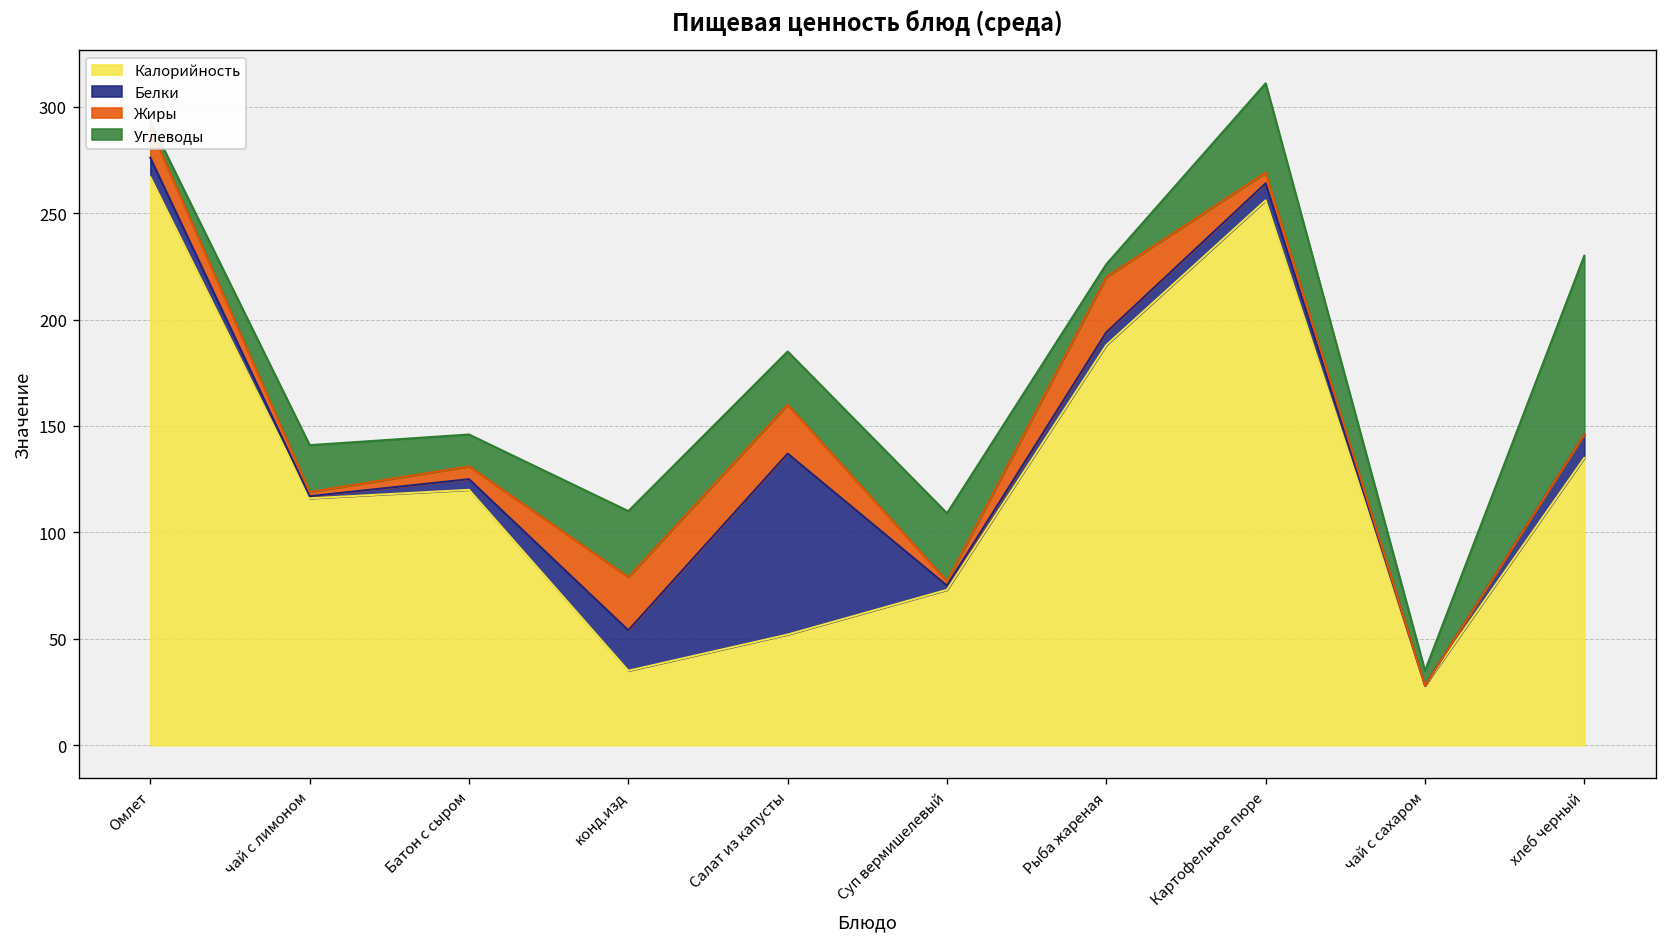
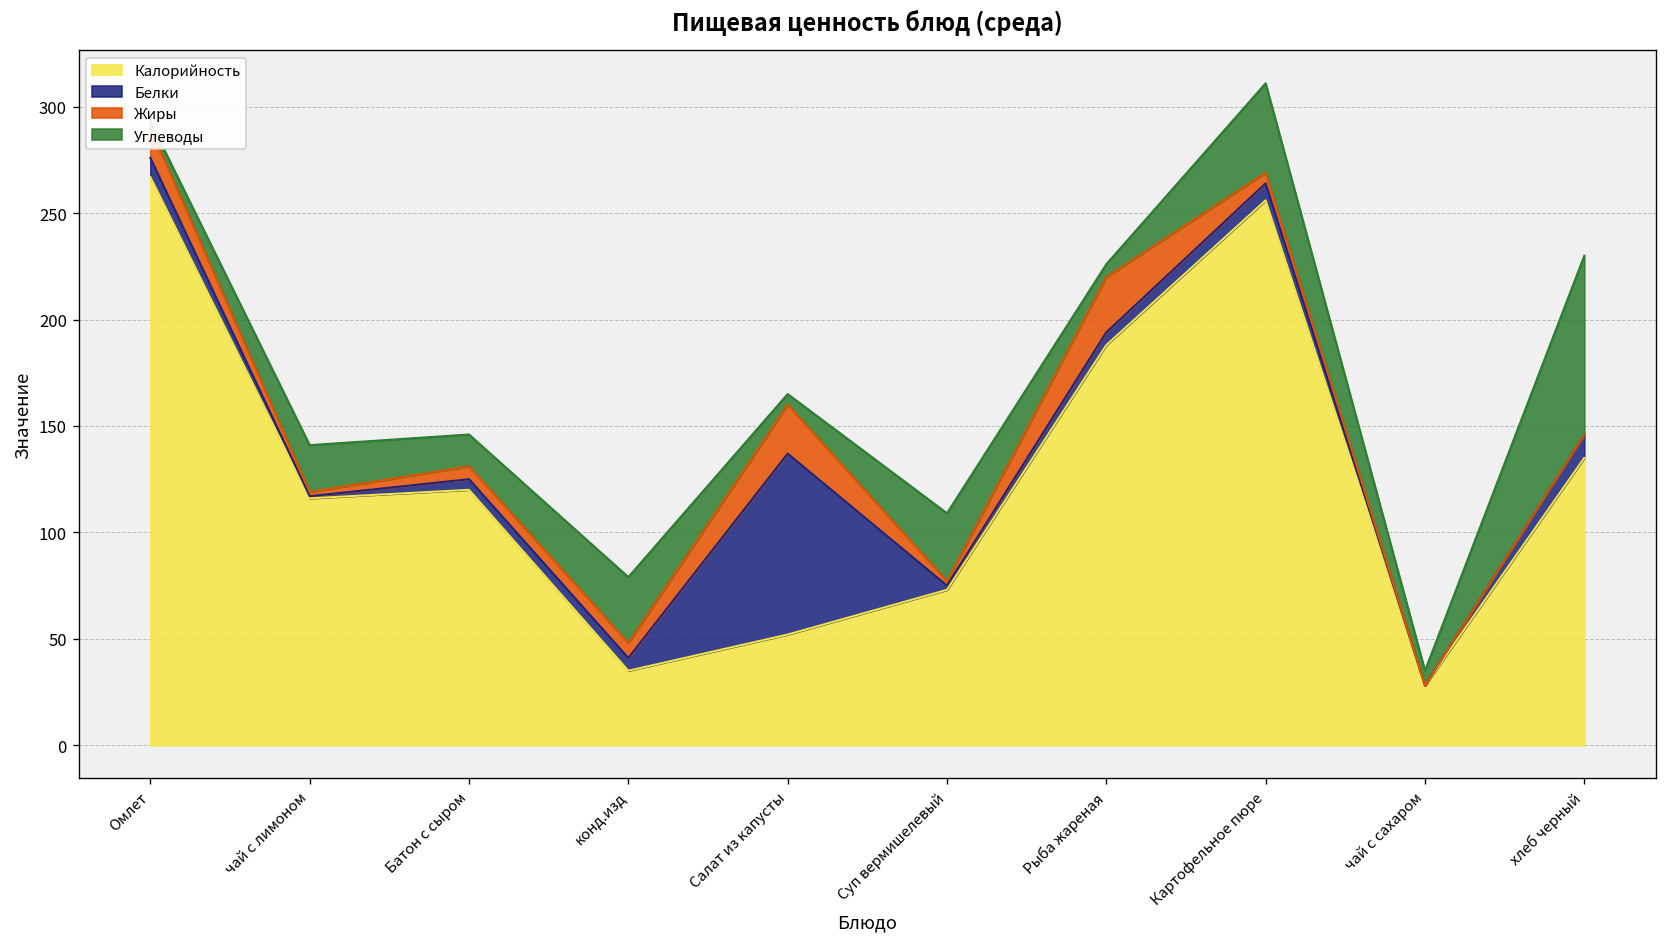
  {
    "Калорийность": {
      "Омлет": 267,
      "Батон с сыром": 120,
      "конд.изд": 35,
      "Салат из капусты": 52,
      "Суп вермишелевый": 73,
      "Рыба жареная": 188,
      "Картофельное пюре": 256,
      "хлеб черный": 135
    },
    "Белки": {
      "Омлет": 9,
      "Батон с сыром": 5,
-     "конд.изд": 19,
+     "конд.изд": 6,
      "Салат из капусты": 85,
      "Суп вермишелевый": 2,
      "Рыба жареная": 6,
      "Картофельное пюре": 8
    },
    "Жиры": {
      "чай с лимоном": 2,
      "Батон с сыром": 6,
-     "конд.изд": 25,
+     "конд.изд": 7,
      "Салат из капусты": 23,
      "Суп вермишелевый": 2,
      "Рыба жареная": 26,
      "Картофельное пюре": 5
    },
    "Углеводы": {
      "чай с лимоном": 22,
      "Батон с сыром": 15,
      "конд.изд": 31,
-     "Салат из капусты": 25,
+     "Салат из капусты": 5,
      "Суп вермишелевый": 32,
      "Рыба жареная": 6,
      "Картофельное пюре": 42,
      "чай с сахаром": 7,
      "хлеб черный": 84
    }
  }
